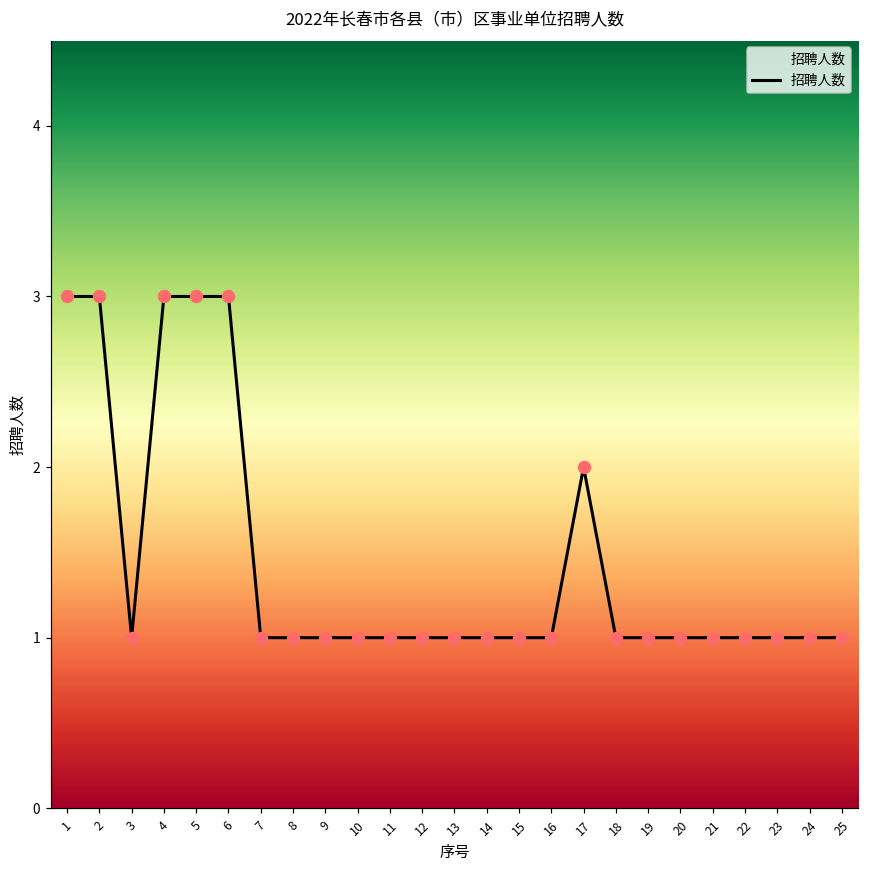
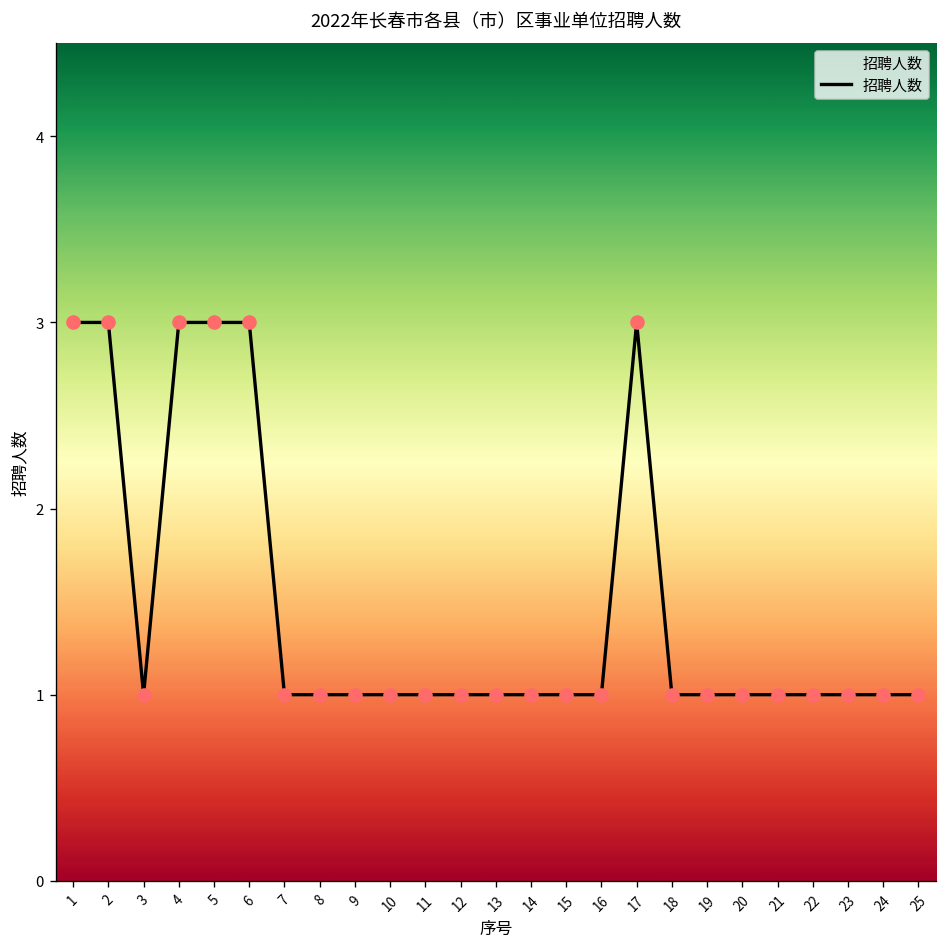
  {
    "1": 3,
    "2": 3,
    "3": 1,
    "4": 3,
    "5": 3,
    "6": 3,
    "7": 1,
    "8": 1,
    "9": 1,
    "10": 1,
    "11": 1,
    "12": 1,
    "13": 1,
    "14": 1,
    "15": 1,
    "16": 1,
-   "17": 2,
+   "17": 3,
    "18": 1,
    "19": 1,
    "20": 1,
    "21": 1,
    "22": 1,
    "23": 1,
    "24": 1,
    "25": 1
  }
